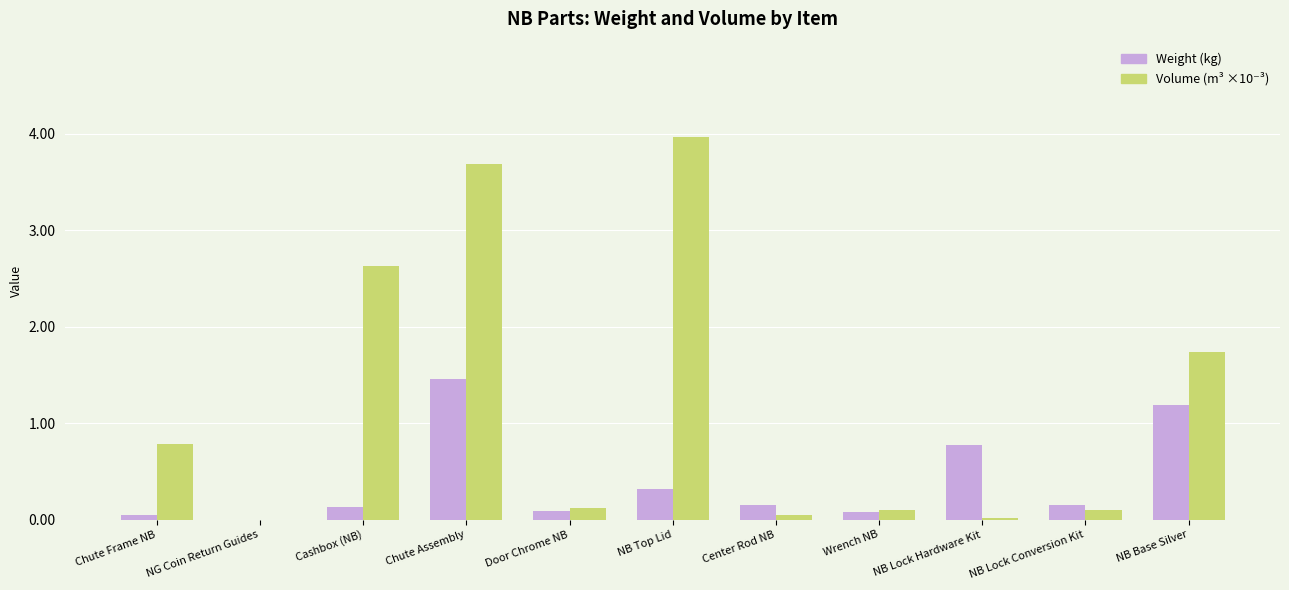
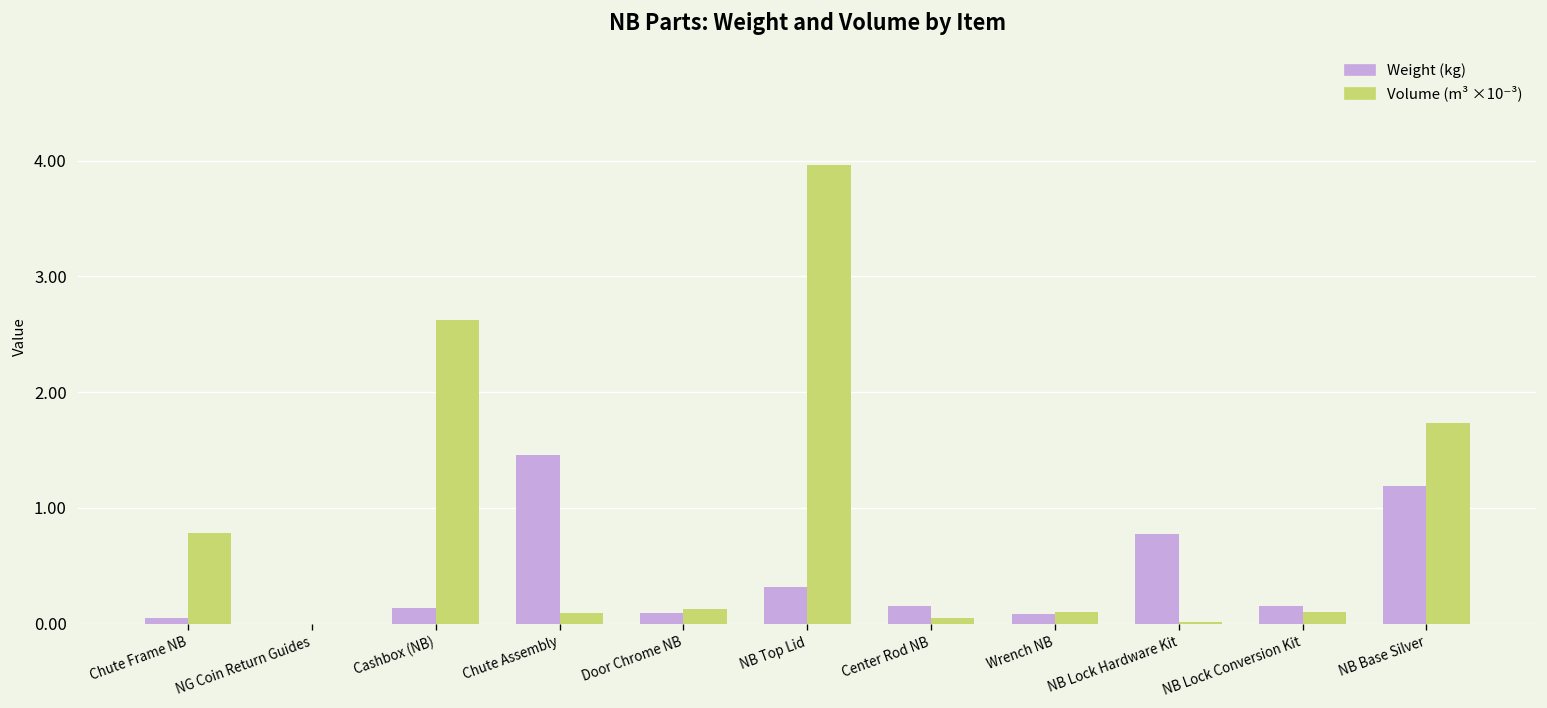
  {
    "Weight (kg)": {
      "Chute Frame NB": 0.0,
      "NG Coin Return Guides": 0.0,
      "Cashbox (NB)": 0.1,
      "Chute Assembly": 1.5,
      "Door Chrome NB": 0.1,
      "NB Top Lid": 0.3,
      "Center Rod NB": 0.2,
      "Wrench NB": 0.1,
      "NB Lock Hardware Kit": 0.8,
      "NB Lock Conversion Kit": 0.2,
      "NB Base Silver": 1.2
    },
    "Volume (m³ ×10⁻³)": {
      "Chute Frame NB": 0.8,
      "NG Coin Return Guides": 0.0,
      "Cashbox (NB)": 2.6,
-     "Chute Assembly": 3.7,
+     "Chute Assembly": 0.1,
      "Door Chrome NB": 0.1,
      "NB Top Lid": 4.0,
      "Center Rod NB": 0.0,
      "Wrench NB": 0.1,
      "NB Lock Conversion Kit": 0.1,
      "NB Base Silver": 1.7
    }
  }
